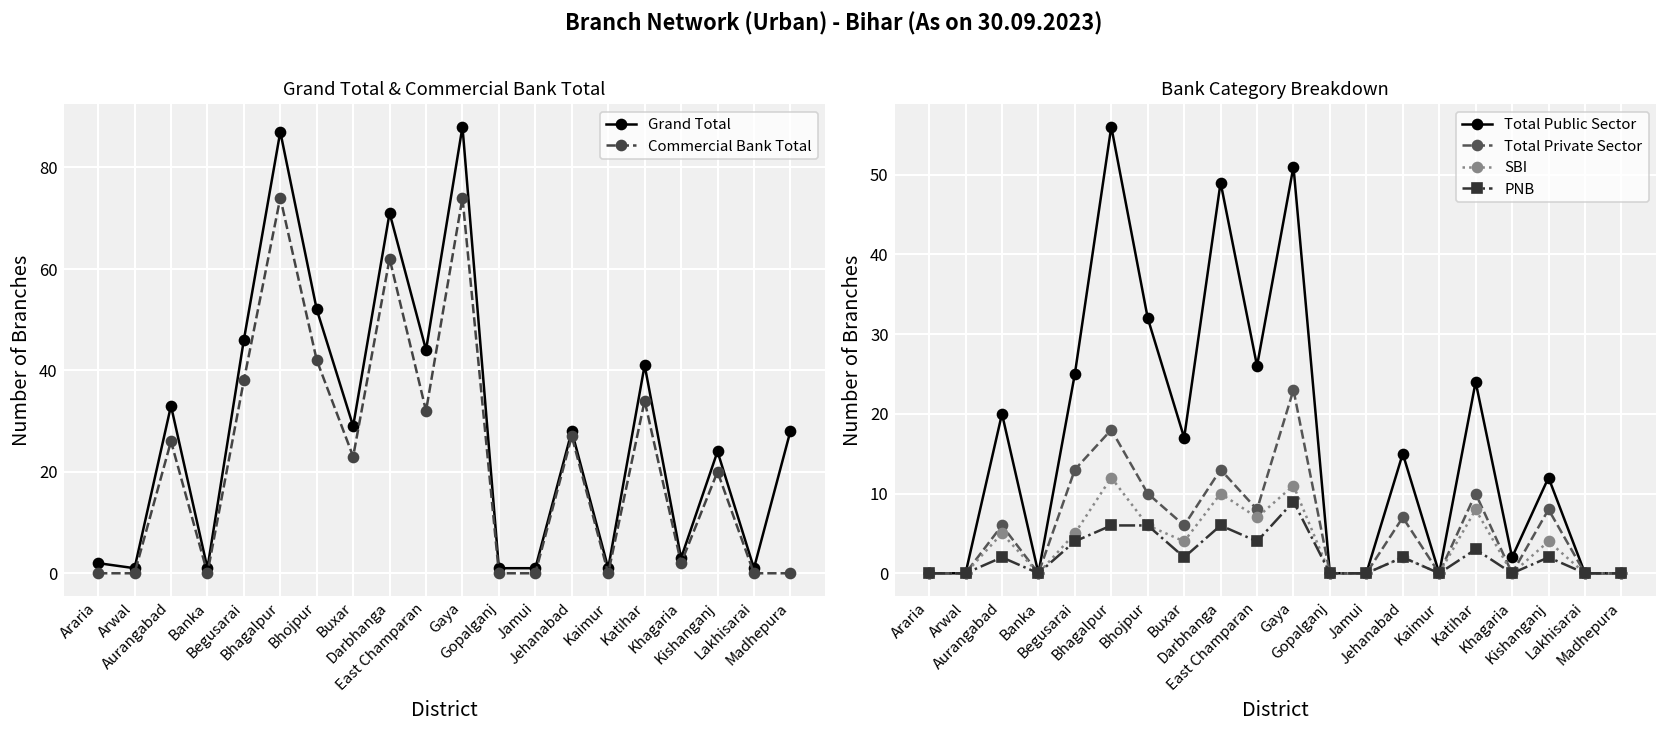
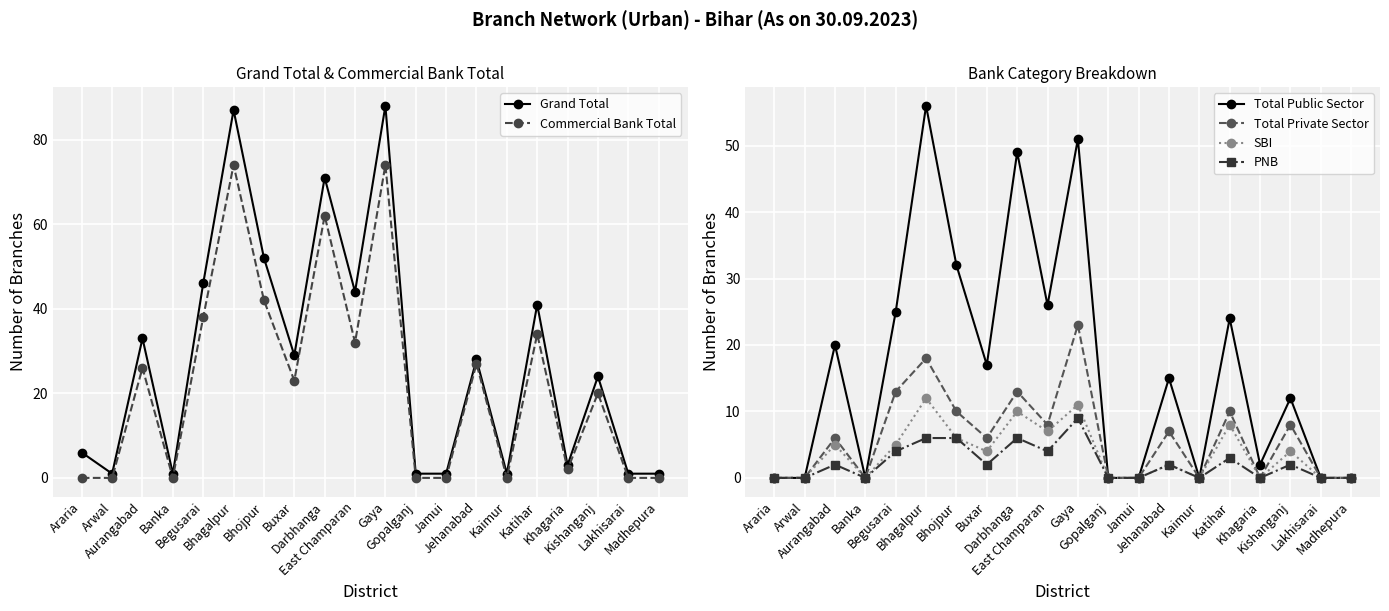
  {
    "Grand Total & Commercial Bank Total": {
      "Grand Total": {
-       "Araria": 2,
+       "Araria": 6,
        "Arwal": 1,
        "Aurangabad": 33,
        "Banka": 1,
        "Begusarai": 46,
        "Bhagalpur": 87,
        "Bhojpur": 52,
        "Buxar": 29,
        "Darbhanga": 71,
        "East Champaran": 44,
        "Gaya": 88,
        "Gopalganj": 1,
        "Jamui": 1,
        "Jehanabad": 28,
        "Kaimur": 1,
        "Katihar": 41,
        "Khagaria": 3,
        "Kishanganj": 24,
        "Lakhisarai": 1,
-       "Madhepura": 28
+       "Madhepura": 1
      },
      "Commercial Bank Total": {
        "Araria": 0,
        "Arwal": 0,
        "Aurangabad": 26,
        "Banka": 0,
        "Begusarai": 38,
        "Bhagalpur": 74,
        "Bhojpur": 42,
        "Buxar": 23,
        "Darbhanga": 62,
        "East Champaran": 32,
        "Gaya": 74,
        "Gopalganj": 0,
        "Jamui": 0,
        "Jehanabad": 27,
        "Kaimur": 0,
        "Katihar": 34,
        "Khagaria": 2,
        "Kishanganj": 20,
        "Lakhisarai": 0,
        "Madhepura": 0
      }
    },
    "Bank Category Breakdown": {
      "Total Public Sector": {
        "Aurangabad": 20,
        "Begusarai": 25,
        "Bhagalpur": 56,
        "Bhojpur": 32,
        "Buxar": 17,
        "Darbhanga": 49,
        "East Champaran": 26,
        "Gaya": 51,
        "Jehanabad": 15,
        "Katihar": 24,
        "Khagaria": 2,
        "Kishanganj": 12
      },
      "SBI": {
        "Aurangabad": 5,
        "Begusarai": 5,
        "Bhagalpur": 12,
        "Buxar": 4,
        "Darbhanga": 10,
        "East Champaran": 7,
        "Gaya": 11,
        "Katihar": 8,
        "Kishanganj": 4
      }
    }
  }
